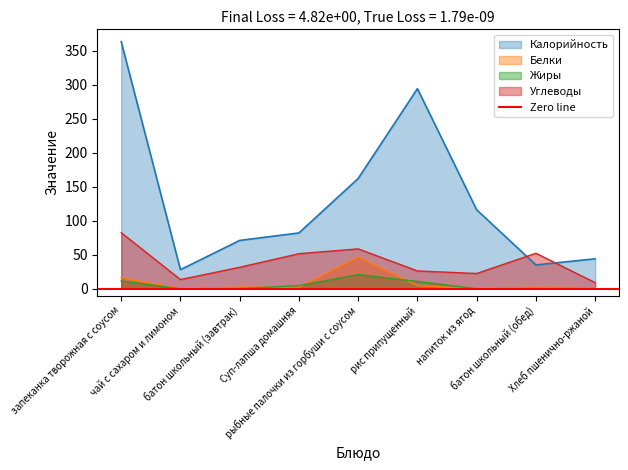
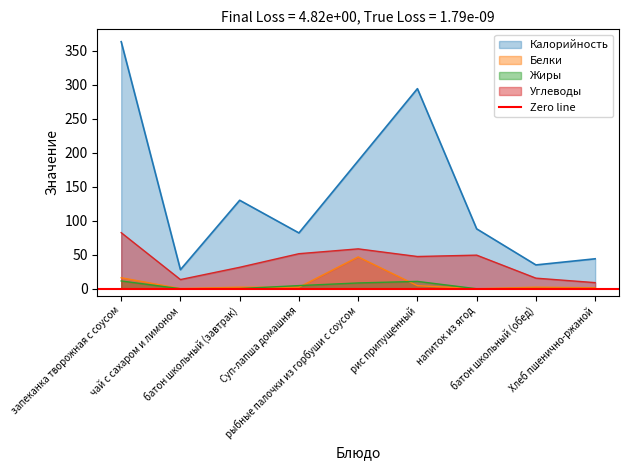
  {
    "Калорийность": {
      "запеканка творожная с соусом": 360,
      "чай с сахаром и лимоном": 30,
-     "батон школьный (завтрак)": 70,
+     "батон школьный (завтрак)": 130,
      "Суп-лапша домашняя": 80,
-     "рыбные палочки из горбуши с соусом": 160,
+     "рыбные палочки из горбуши с соусом": 190,
      "рис припущенный": 290,
-     "напиток из ягод": 120,
+     "напиток из ягод": 90,
      "батон школьный (обед)": 40,
      "Хлеб пшенично-ржаной": 40
    },
    "Белки": {
      "запеканка творожная с соусом": 20,
      "рыбные палочки из горбуши с соусом": 50,
      "рис припущенный": 0
    },
    "Жиры": {
      "запеканка творожная с соусом": 10,
-     "рыбные палочки из горбуши с соусом": 20,
+     "рыбные палочки из горбуши с соусом": 10,
      "рис припущенный": 10
    },
    "Углеводы": {
      "запеканка творожная с соусом": 80,
      "чай с сахаром и лимоном": 10,
      "батон школьный (завтрак)": 30,
      "Суп-лапша домашняя": 50,
      "рыбные палочки из горбуши с соусом": 60,
-     "рис припущенный": 30,
-     "напиток из ягод": 20,
-     "батон школьный (обед)": 50,
+     "рис припущенный": 50,
+     "напиток из ягод": 50,
+     "батон школьный (обед)": 20,
      "Хлеб пшенично-ржаной": 10
    }
  }
